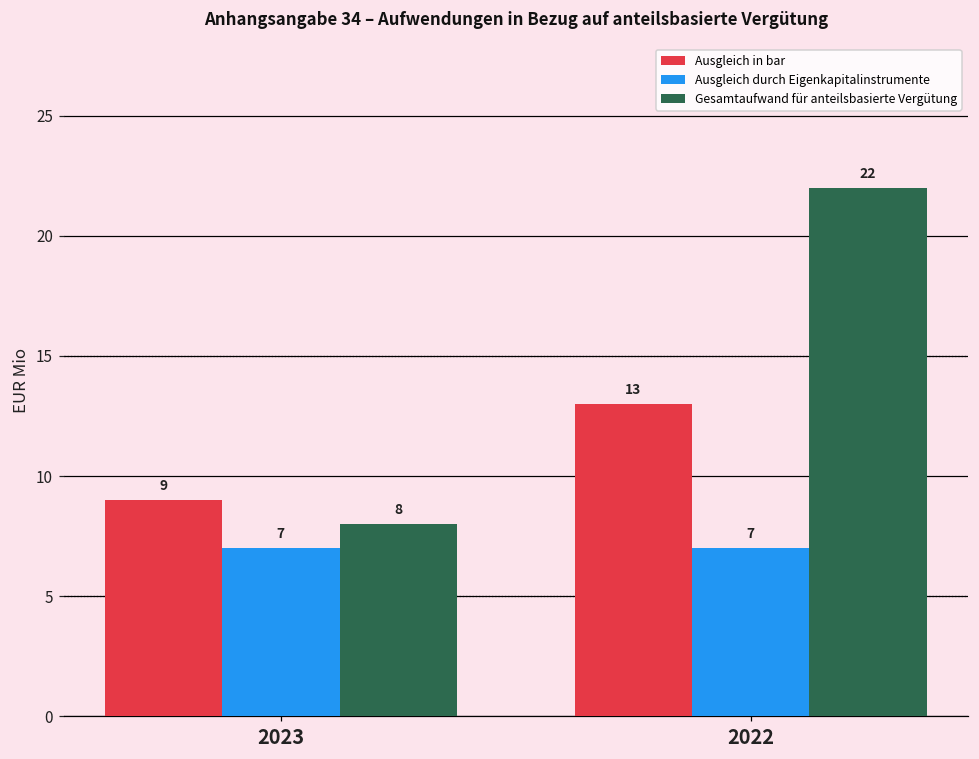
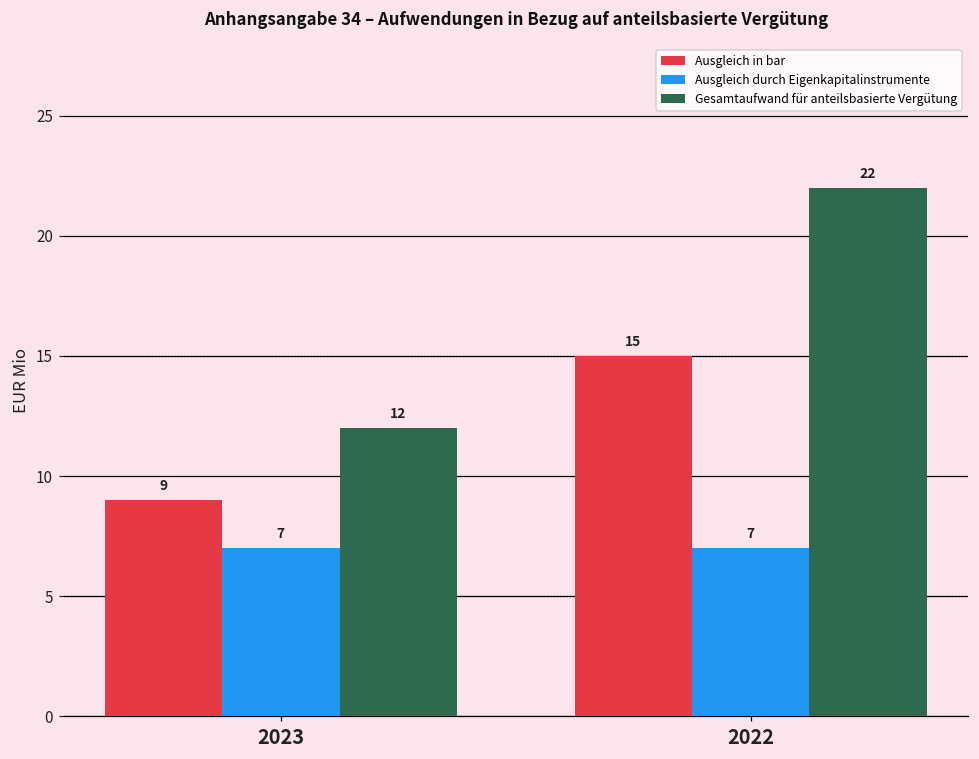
  {
    "Ausgleich in bar": {
      "2023": 9,
-     "2022": 13
+     "2022": 15
    },
    "Ausgleich durch Eigenkapitalinstrumente": {
      "2023": 7,
      "2022": 7
    },
    "Gesamtaufwand für anteilsbasierte Vergütung": {
-     "2023": 8,
+     "2023": 12,
      "2022": 22
    }
  }
